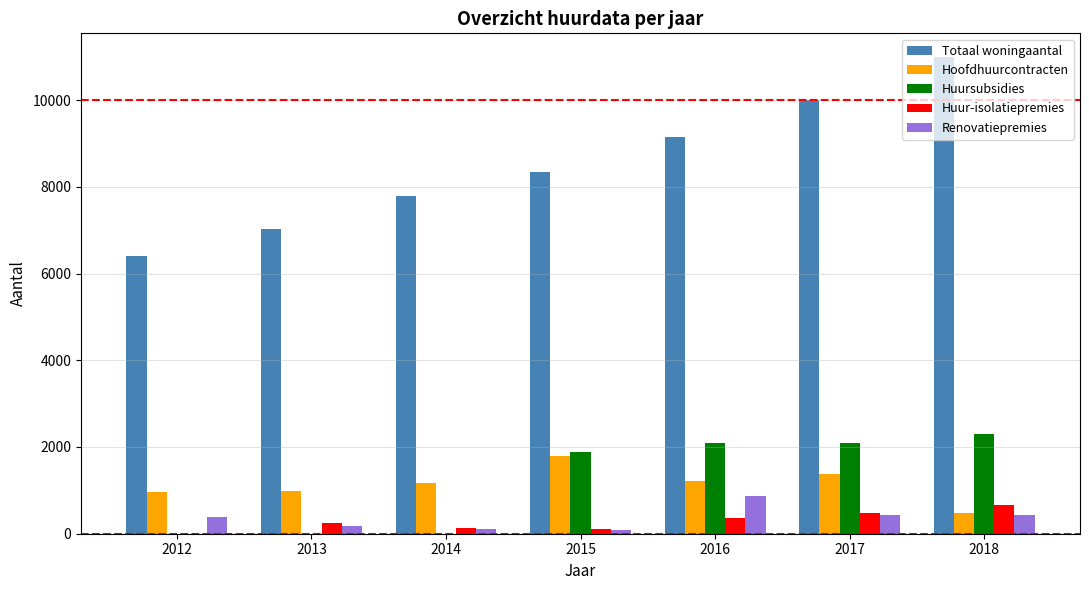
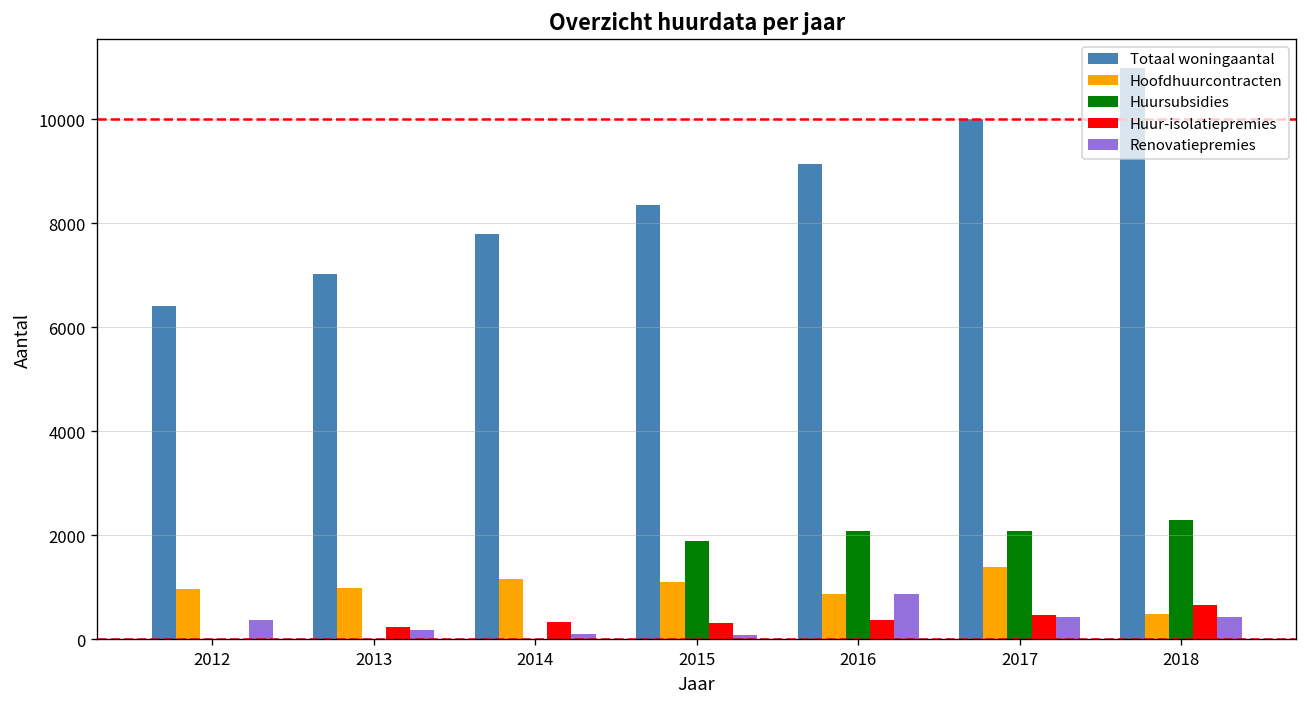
  {
    "Totaal woningaantal": {
      "2012": 6400,
      "2013": 7000,
      "2014": 7800,
      "2015": 8300,
      "2016": 9100,
      "2017": 10000
    },
    "Hoofdhuurcontracten": {
      "2012": 1000,
      "2013": 1000,
      "2014": 1200,
-     "2015": 1800,
-     "2016": 1200,
+     "2015": 1100,
+     "2016": 900,
      "2017": 1400,
      "2018": 500
    },
    "Huursubsidies": {
      "2012": 0,
      "2013": 0,
      "2014": 0,
      "2015": 1900,
      "2016": 2100,
      "2017": 2100,
      "2018": 2300
    },
    "Huur-isolatiepremies": {
      "2013": 200,
-     "2014": 100,
-     "2015": 100,
+     "2014": 300,
+     "2015": 300,
      "2016": 400,
      "2017": 500,
      "2018": 700
    },
    "Renovatiepremies": {
      "2012": 400,
      "2013": 200,
      "2014": 100,
      "2015": 100,
      "2016": 900,
      "2017": 400,
      "2018": 400
    }
  }
